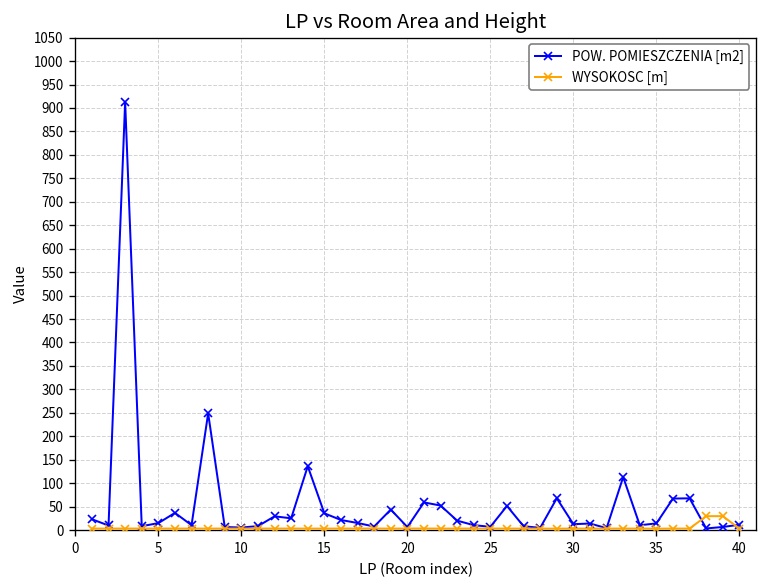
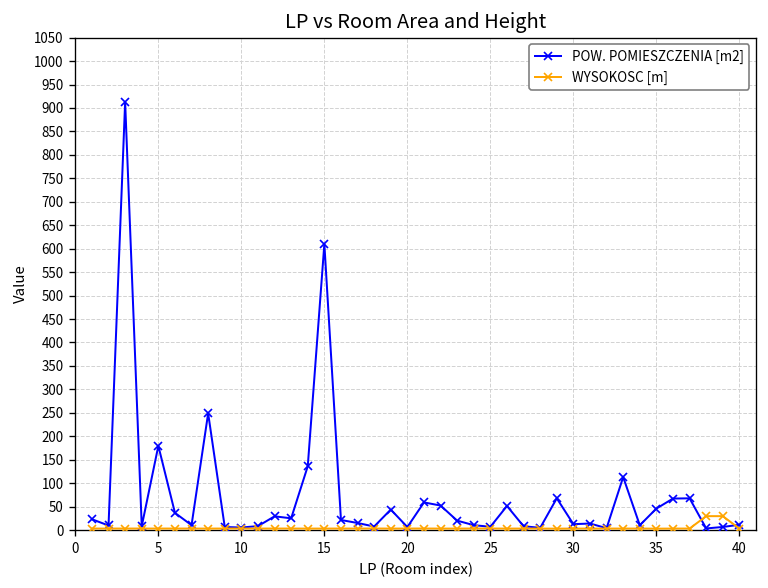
  {
    "POW. POMIESZCZENIA [m2]": {
-     "5": 10,
-     "15": 40,
+     "5": 180,
+     "15": 610,
      "30": 10,
-     "35": 10,
+     "35": 50,
      "40": 10
    },
    "WYSOKOSC [m]": {
      "5": 0,
      "15": 0,
      "30": 0,
      "35": 0,
      "40": 0
    }
  }
